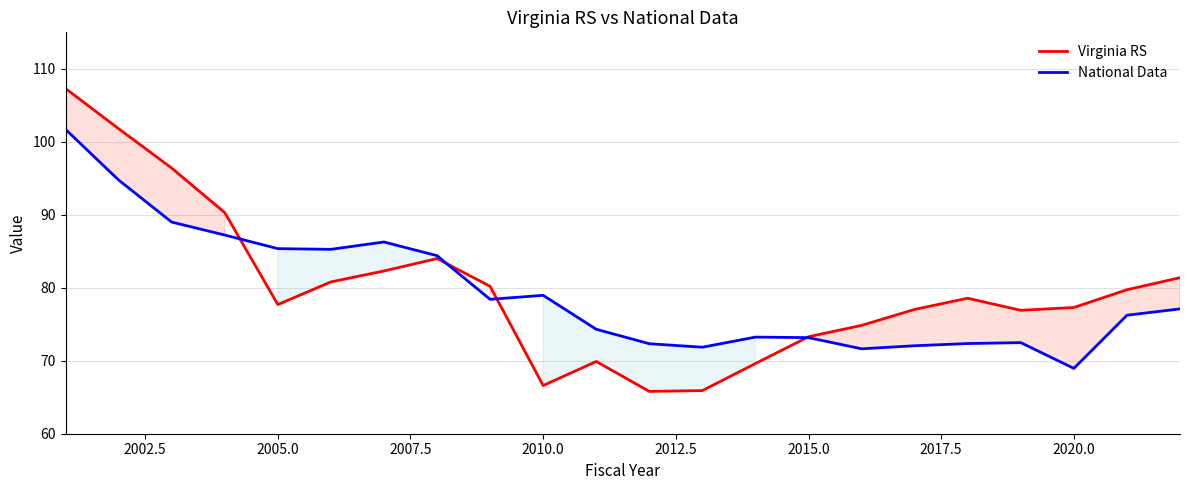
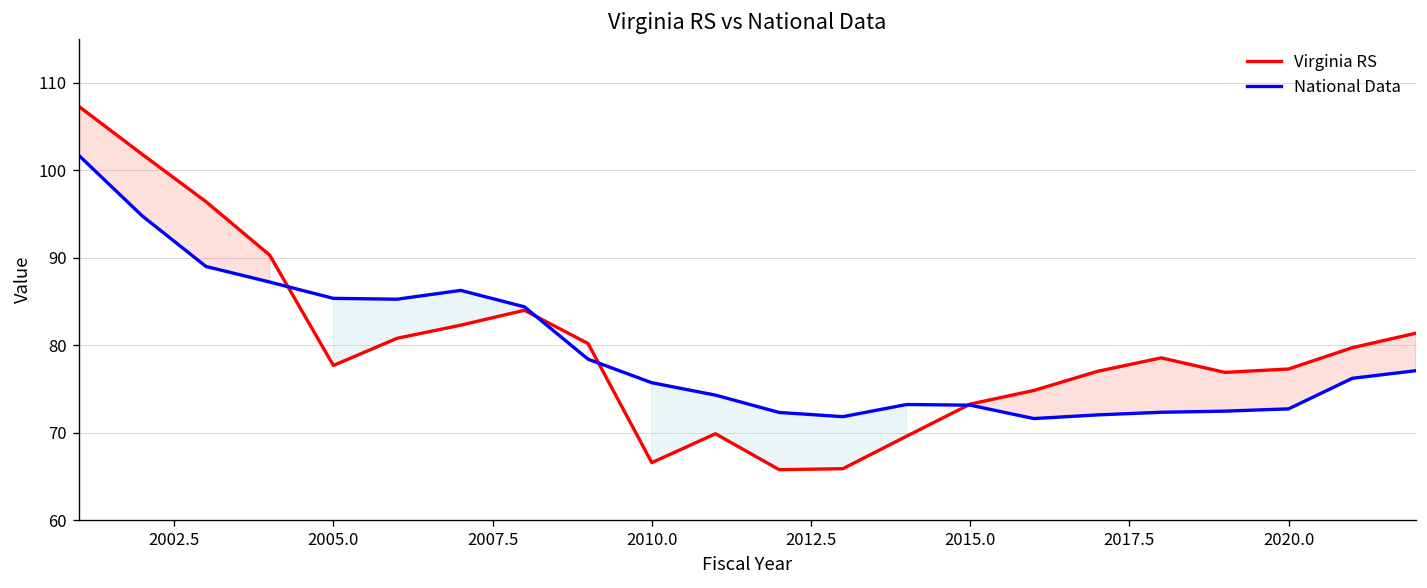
  {
    "Virginia RS": {
      "2005.0": 78,
      "2010.0": 67,
      "2020.0": 77
    },
    "National Data": {
      "2005.0": 85,
-     "2010.0": 79,
-     "2020.0": 69
+     "2010.0": 76,
+     "2020.0": 73
    }
  }
